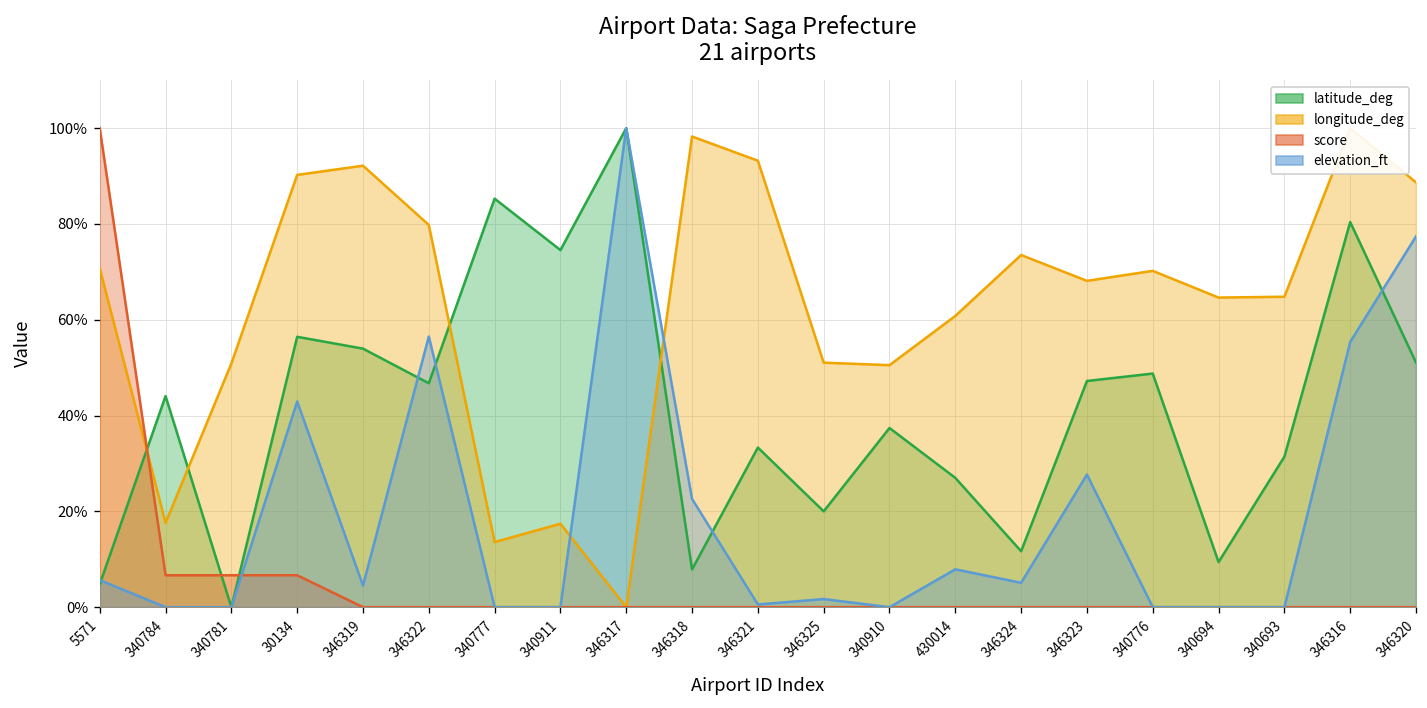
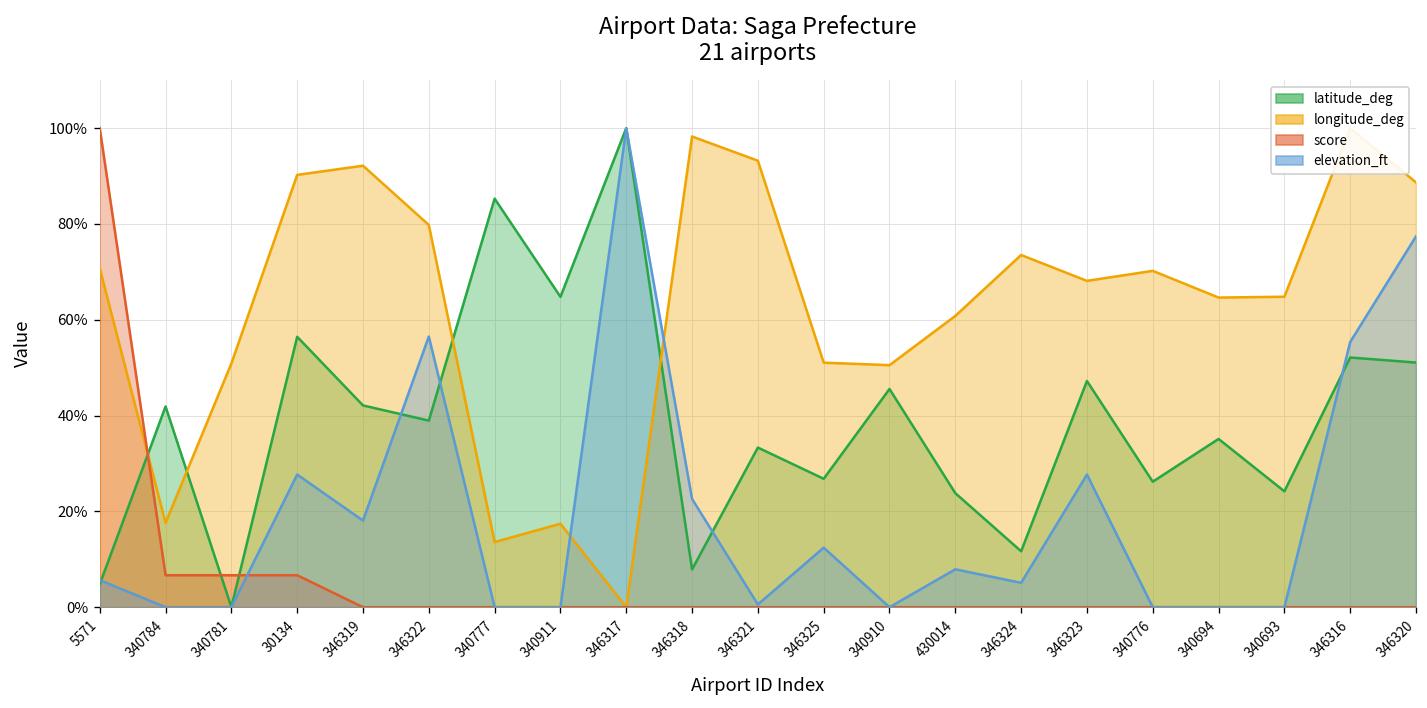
  {
    "latitude_deg": {
      "5571": "5%",
-     "340784": "44%",
+     "340784": "42%",
      "30134": "56%",
-     "346319": "54%",
-     "346322": "47%",
+     "346319": "42%",
+     "346322": "39%",
      "340777": "85%",
-     "340911": "75%",
+     "340911": "65%",
      "346318": "8%",
      "346321": "33%",
-     "346325": "20%",
-     "340910": "37%",
-     "430014": "27%",
+     "346325": "27%",
+     "340910": "46%",
+     "430014": "24%",
      "346324": "12%",
      "346323": "47%",
-     "340776": "49%",
-     "340694": "9%",
-     "340693": "31%",
-     "346316": "80%",
+     "340776": "26%",
+     "340694": "35%",
+     "340693": "24%",
+     "346316": "52%",
      "346320": "51%"
    },
    "elevation_ft": {
      "5571": "6%",
      "340784": "0%",
-     "30134": "43%",
-     "346319": "5%",
+     "30134": "28%",
+     "346319": "18%",
      "346322": "56%",
      "346318": "23%",
-     "346325": "2%",
+     "346325": "12%",
      "430014": "8%",
      "346324": "5%",
      "346323": "28%",
      "346316": "55%",
      "346320": "77%"
    }
  }
